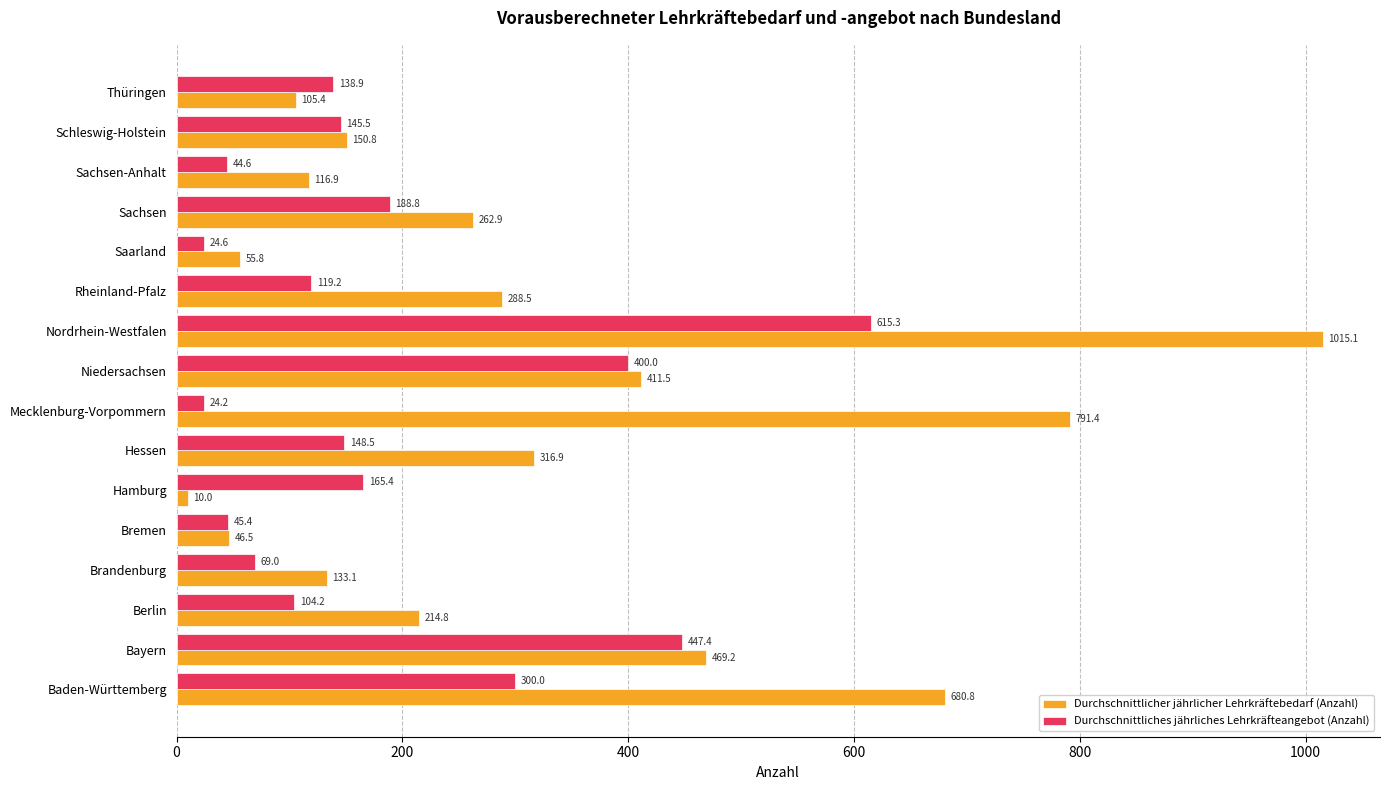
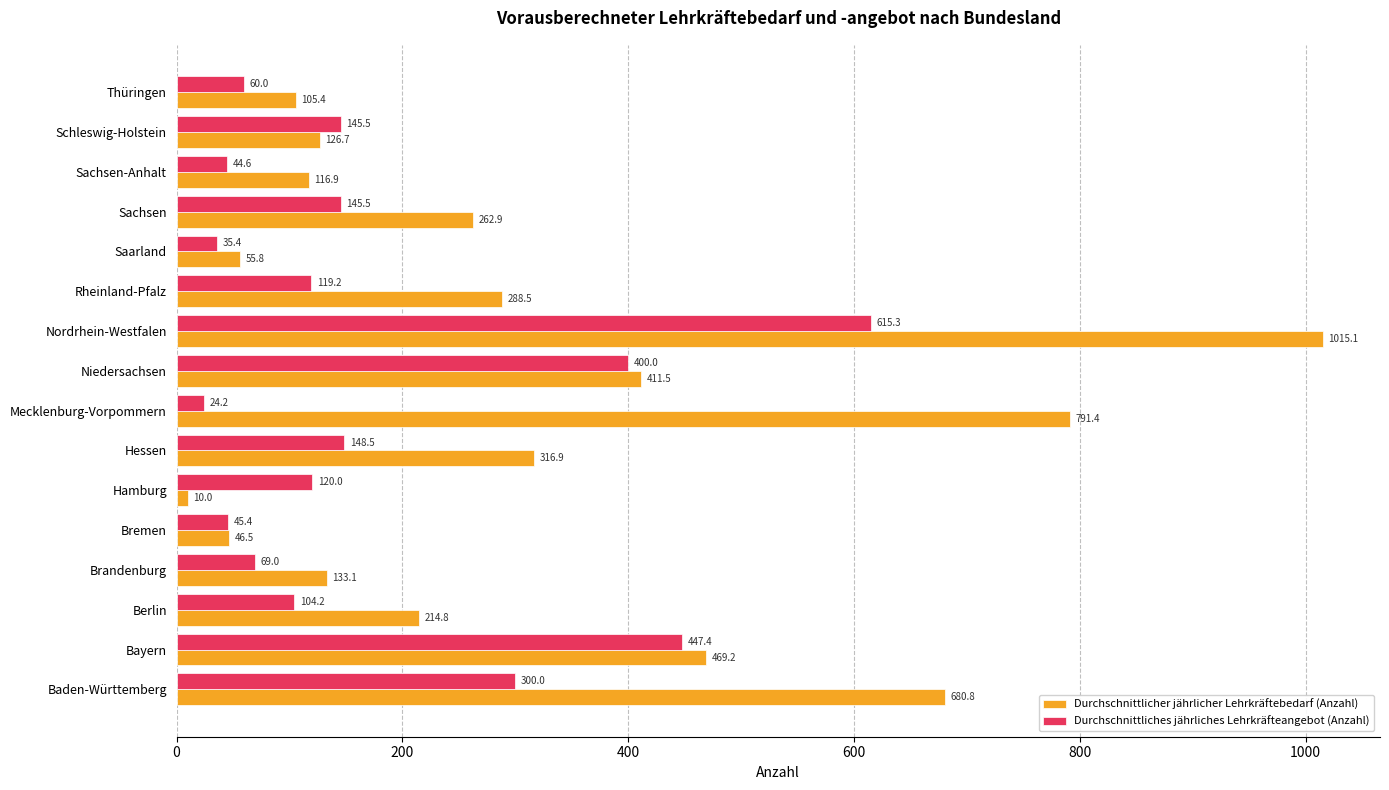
  {
    "Durchschnittlicher jährlicher Lehrkräftebedarf (Anzahl)": {
      "Thüringen": 105.4,
-     "Schleswig-Holstein": 150.8,
+     "Schleswig-Holstein": 126.7,
      "Sachsen-Anhalt": 116.9,
      "Sachsen": 262.9,
      "Saarland": 55.8,
      "Rheinland-Pfalz": 288.5,
      "Nordrhein-Westfalen": 1015.1,
      "Niedersachsen": 411.5,
      "Mecklenburg-Vorpommern": 791.4,
      "Hessen": 316.9,
      "Hamburg": 10.0,
      "Bremen": 46.5,
      "Brandenburg": 133.1,
      "Berlin": 214.8,
      "Bayern": 469.2,
      "Baden-Württemberg": 680.8
    },
    "Durchschnittliches jährliches Lehrkräfteangebot (Anzahl)": {
-     "Thüringen": 138.9,
+     "Thüringen": 60.0,
      "Schleswig-Holstein": 145.5,
      "Sachsen-Anhalt": 44.6,
-     "Sachsen": 188.8,
-     "Saarland": 24.6,
+     "Sachsen": 145.5,
+     "Saarland": 35.4,
      "Rheinland-Pfalz": 119.2,
      "Nordrhein-Westfalen": 615.3,
      "Niedersachsen": 400.0,
      "Mecklenburg-Vorpommern": 24.2,
      "Hessen": 148.5,
-     "Hamburg": 165.4,
+     "Hamburg": 120.0,
      "Bremen": 45.4,
      "Brandenburg": 69.0,
      "Berlin": 104.2,
      "Bayern": 447.4,
      "Baden-Württemberg": 300.0
    }
  }
